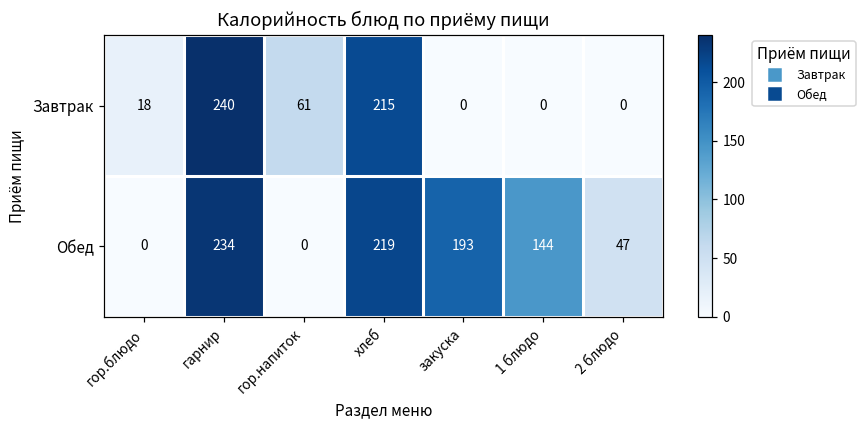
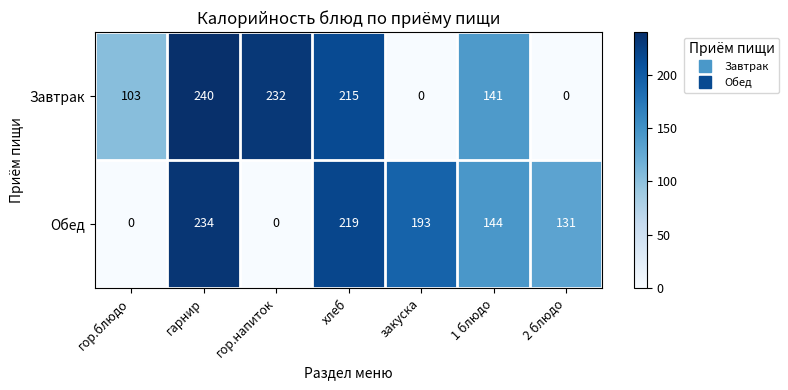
  {
    "Завтрак": {
-     "гор.блюдо": 18,
+     "гор.блюдо": 103,
      "гарнир": 240,
-     "гор.напиток": 61,
+     "гор.напиток": 232,
      "хлеб": 215,
      "закуска": 0,
-     "1 блюдо": 0,
+     "1 блюдо": 141,
      "2 блюдо": 0
    },
    "Обед": {
      "гор.блюдо": 0,
      "гарнир": 234,
      "гор.напиток": 0,
      "хлеб": 219,
      "закуска": 193,
      "1 блюдо": 144,
-     "2 блюдо": 47
+     "2 блюдо": 131
    }
  }
